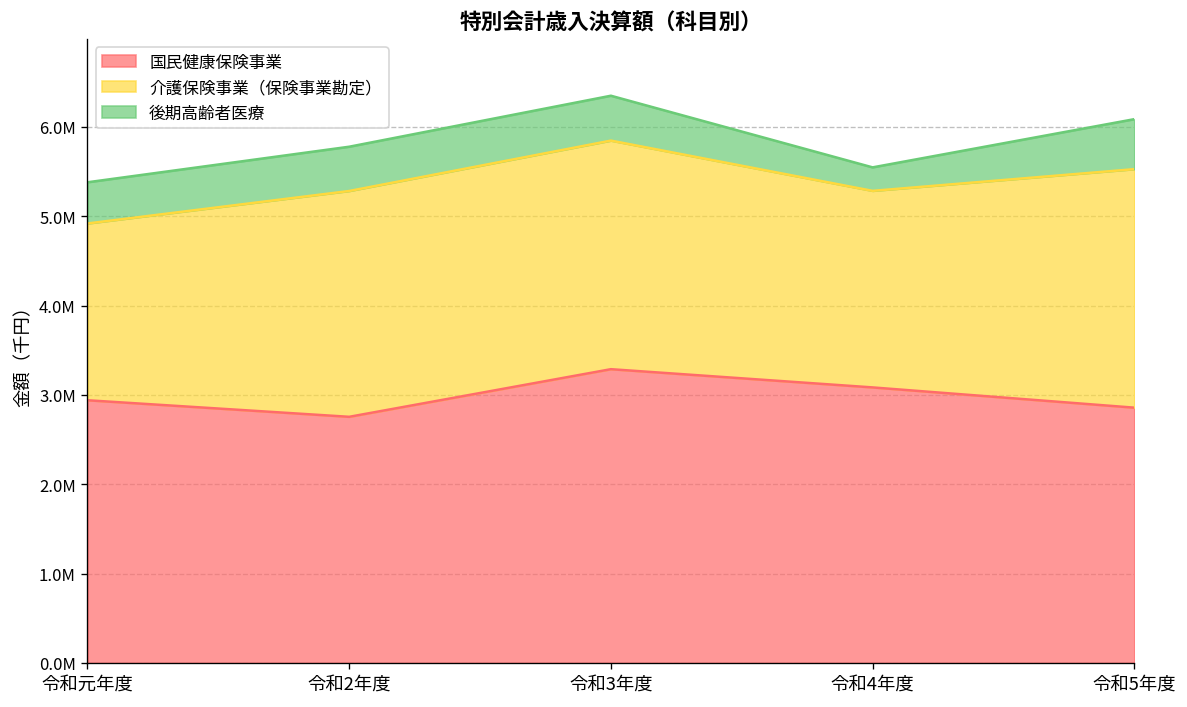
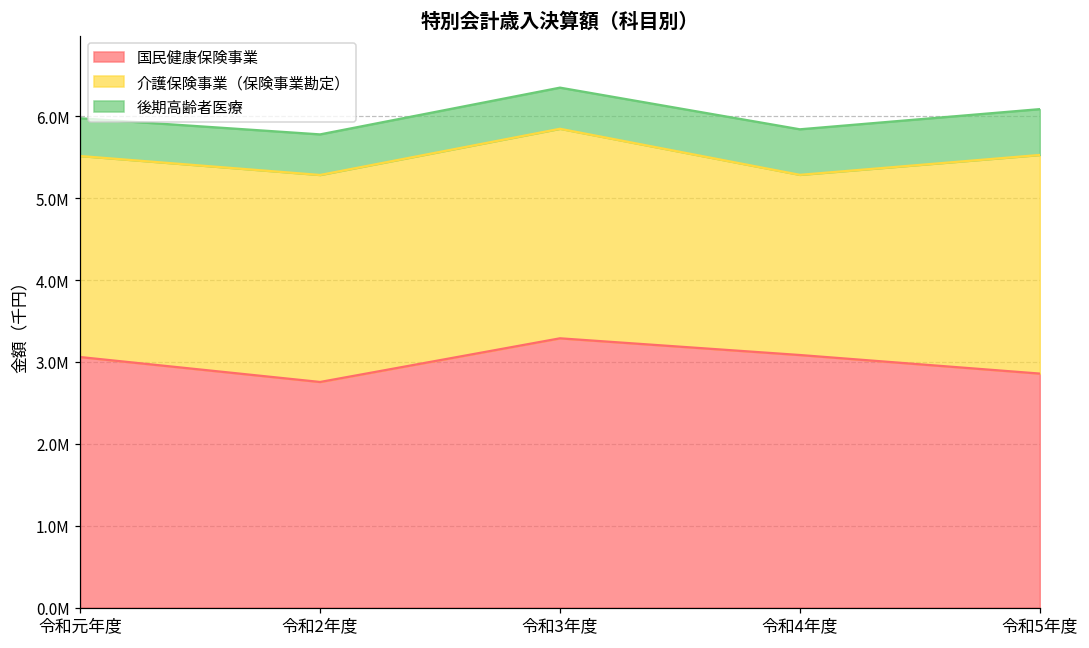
  {
    "国民健康保険事業": {
-     "令和元年度": 2900000,
+     "令和元年度": 3100000,
      "令和2年度": 2800000,
      "令和3年度": 3300000,
      "令和4年度": 3100000,
      "令和5年度": 2900000
    },
    "介護保険事業（保険事業勘定）": {
-     "令和元年度": 2000000,
+     "令和元年度": 2500000,
      "令和2年度": 2500000,
      "令和3年度": 2600000,
      "令和4年度": 2200000,
      "令和5年度": 2700000
    },
    "後期高齢者医療": {
      "令和元年度": 500000,
      "令和2年度": 500000,
      "令和3年度": 500000,
-     "令和4年度": 300000,
+     "令和4年度": 600000,
      "令和5年度": 600000
    }
  }
